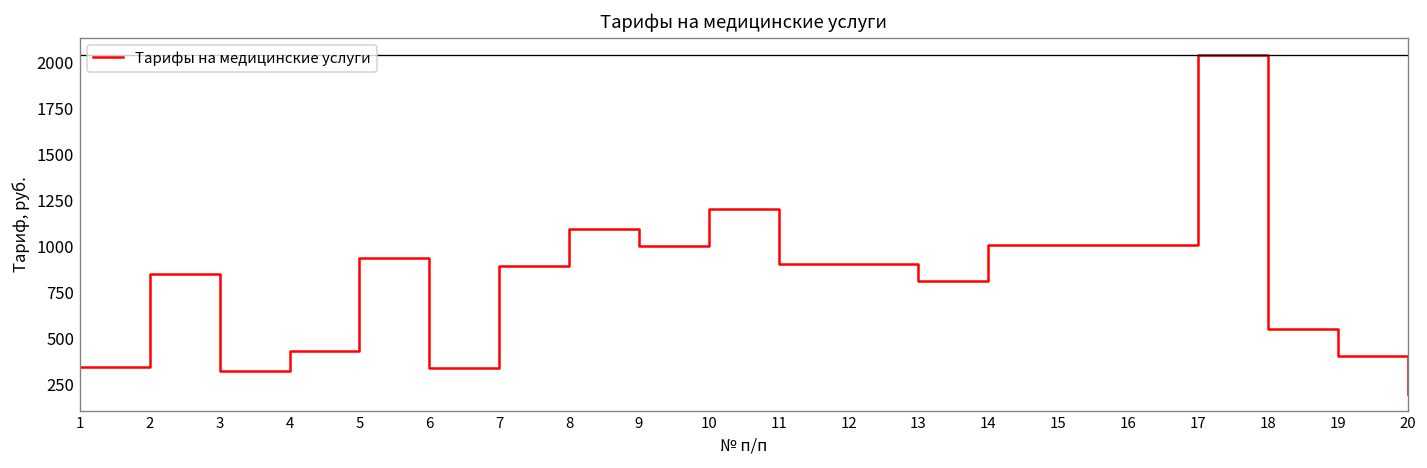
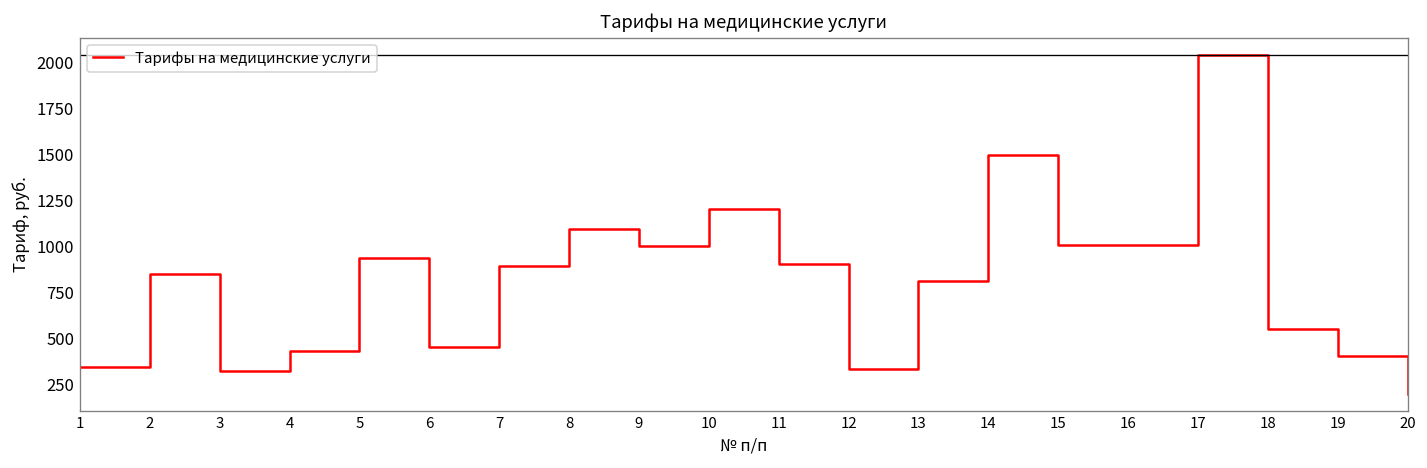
  {
    "1": 340,
    "2": 850,
    "3": 320,
    "4": 430,
    "5": 940,
-   "6": 340,
+   "6": 450,
    "7": 890,
    "8": 1090,
    "9": 1000,
    "10": 1200,
    "11": 900,
-   "12": 900,
+   "12": 330,
    "13": 810,
-   "14": 1010,
+   "14": 1500,
    "15": 1010,
    "16": 1010,
    "17": 2040,
    "18": 550,
    "19": 400,
    "20": 200
  }
